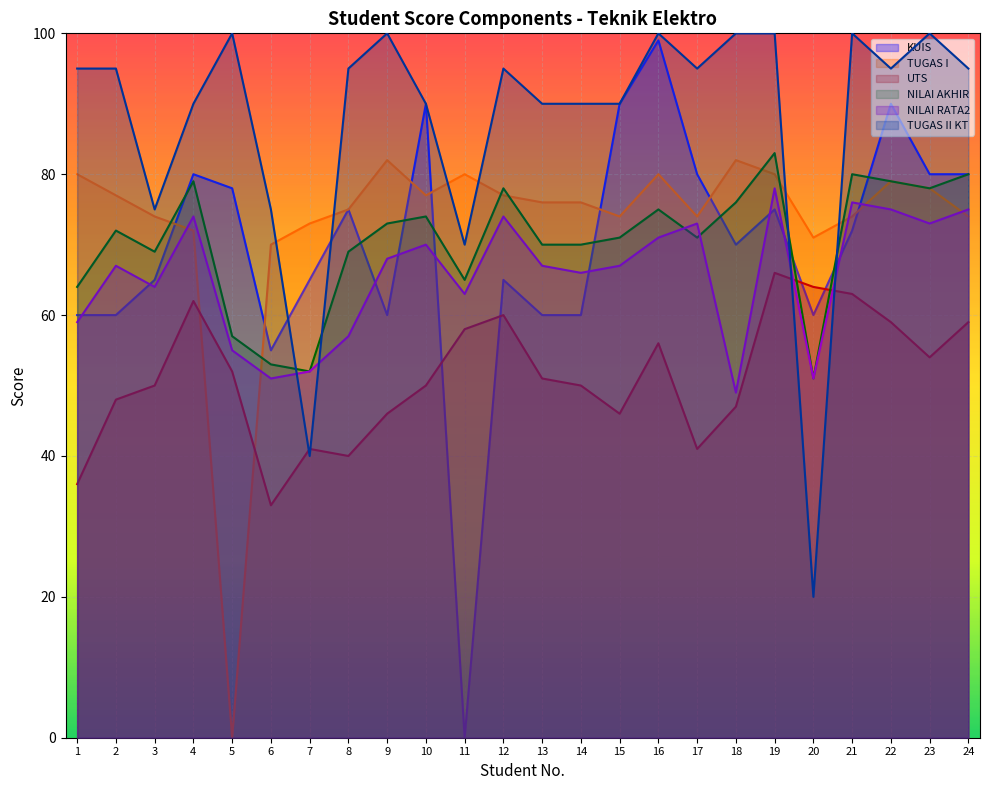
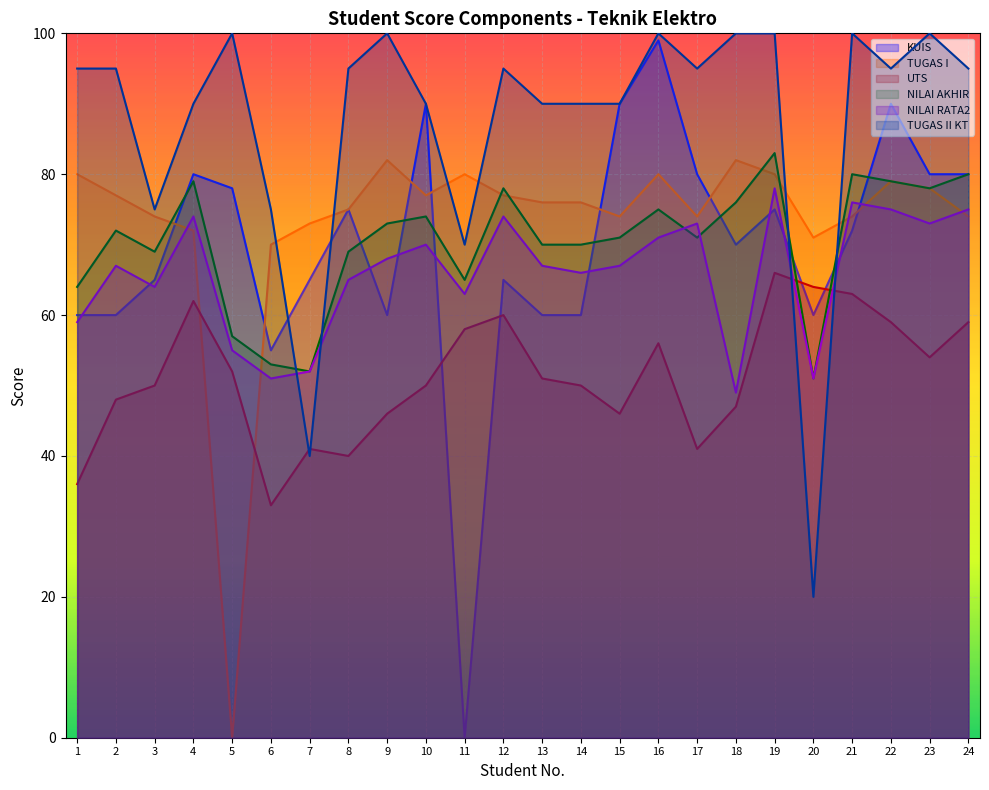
  {
    "KUIS": {
      "1": 60,
      "2": 60,
      "3": 65,
      "4": 80,
      "5": 78,
      "6": 55,
      "7": 65,
      "9": 60,
      "11": 0,
      "12": 65,
      "13": 60,
      "14": 60,
      "16": 99,
      "17": 80,
      "18": 70,
      "19": 75,
      "20": 60,
      "21": 72,
      "23": 80
    },
    "NILAI RATA2": {
      "1": 59,
      "2": 67,
      "3": 64,
      "4": 74,
      "5": 55,
      "6": 51,
-     "8": 57,
+     "8": 65,
      "9": 68,
      "10": 70,
      "11": 63,
      "12": 74,
      "13": 67,
      "14": 66,
      "15": 67,
      "16": 71,
      "17": 73,
      "18": 49,
      "19": 78,
      "21": 76,
      "22": 75,
      "23": 73,
      "24": 75
    }
  }
